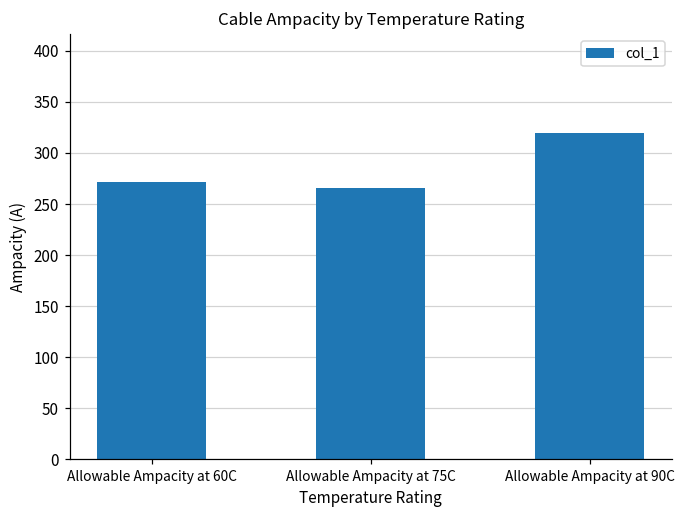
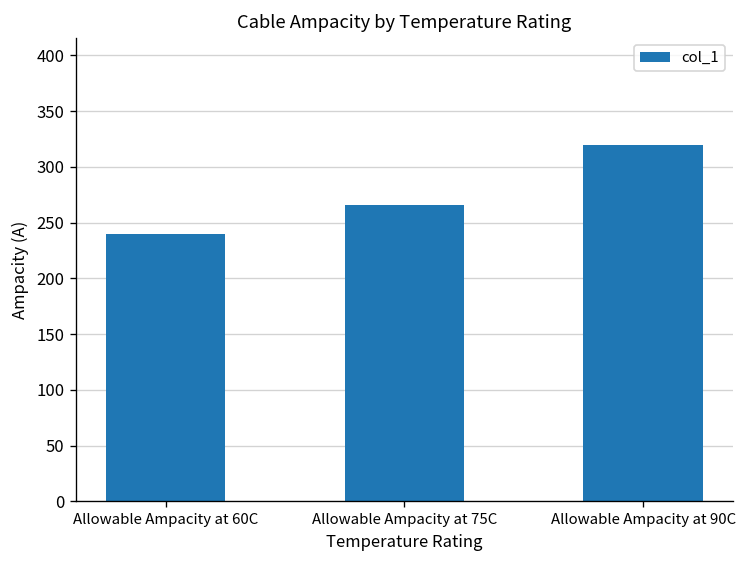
  {
-   "Allowable Ampacity at 60C": 270,
+   "Allowable Ampacity at 60C": 240,
    "Allowable Ampacity at 75C": 270,
    "Allowable Ampacity at 90C": 320
  }
